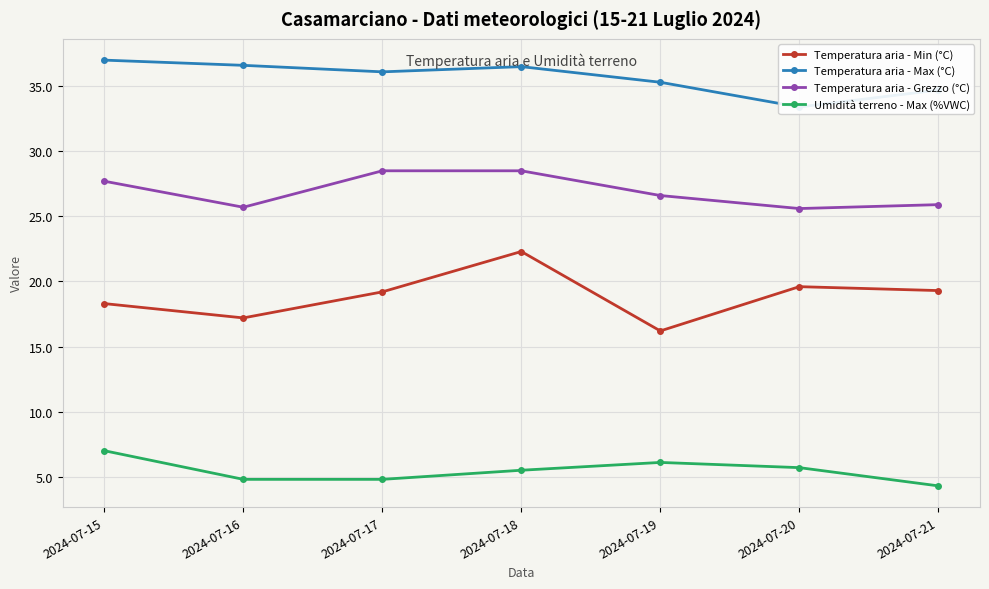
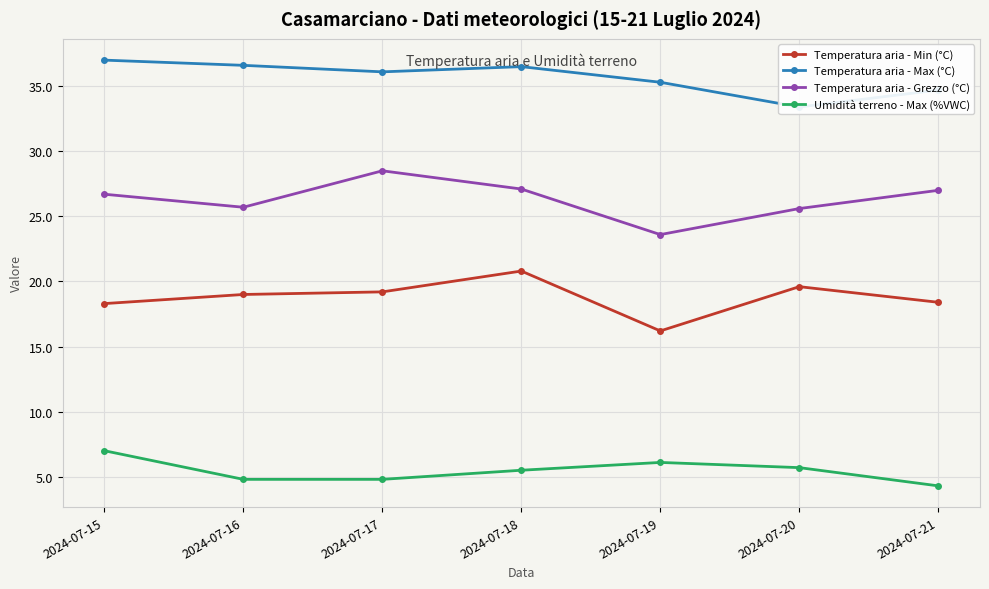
  {
    "Temperatura aria - Min (°C)": {
      "2024-07-15": 18.3,
-     "2024-07-16": 17.2,
+     "2024-07-16": 19.0,
      "2024-07-17": 19.2,
-     "2024-07-18": 22.3,
+     "2024-07-18": 20.8,
      "2024-07-19": 16.2,
      "2024-07-20": 19.6,
-     "2024-07-21": 19.3
+     "2024-07-21": 18.4
    },
    "Temperatura aria - Max (°C)": {
      "2024-07-15": 37.0,
      "2024-07-16": 36.6,
      "2024-07-17": 36.1,
      "2024-07-18": 36.5,
      "2024-07-19": 35.3
    },
    "Temperatura aria - Grezzo (°C)": {
-     "2024-07-15": 27.7,
+     "2024-07-15": 26.7,
      "2024-07-16": 25.7,
      "2024-07-17": 28.5,
-     "2024-07-18": 28.5,
-     "2024-07-19": 26.6,
+     "2024-07-18": 27.1,
+     "2024-07-19": 23.6,
      "2024-07-20": 25.6,
-     "2024-07-21": 25.9
+     "2024-07-21": 27.0
    },
    "Umidità terreno - Max (%VWC)": {
      "2024-07-15": 7.0,
      "2024-07-16": 4.8,
      "2024-07-17": 4.8,
      "2024-07-18": 5.5,
      "2024-07-19": 6.1,
      "2024-07-20": 5.7,
      "2024-07-21": 4.3
    }
  }
